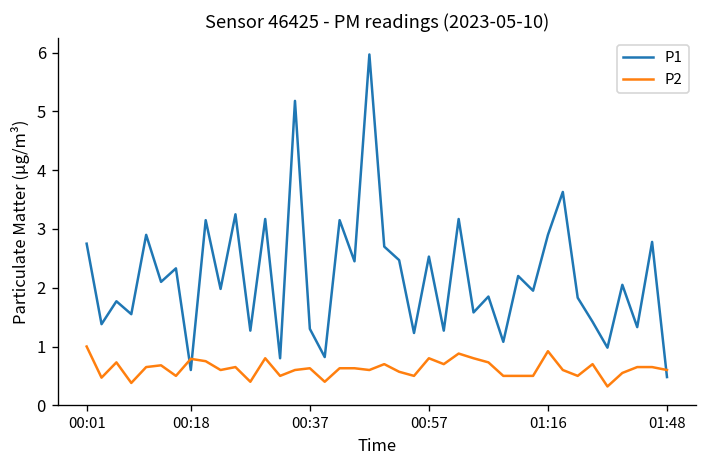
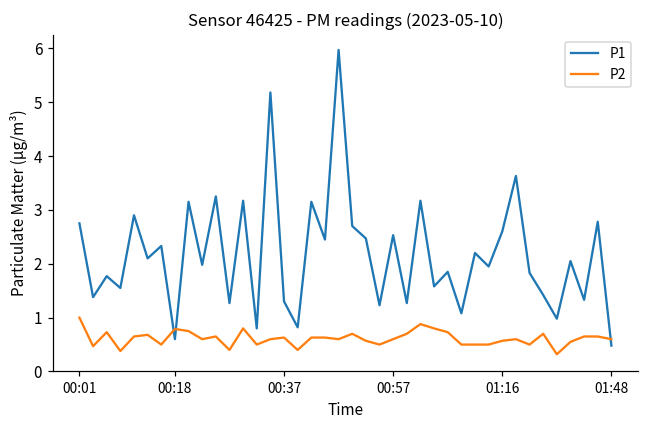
  {
    "P1": {
      "00:01": 2.8,
      "00:18": 0.6,
      "00:37": 1.3,
      "00:57": 2.5,
-     "01:16": 2.9,
+     "01:16": 2.6,
      "01:48": 0.5
    },
    "P2": {
      "00:01": 1.0,
      "00:18": 0.8,
      "00:37": 0.6,
-     "00:57": 0.8,
-     "01:16": 0.9,
+     "00:57": 0.6,
+     "01:16": 0.6,
      "01:48": 0.6
    }
  }
